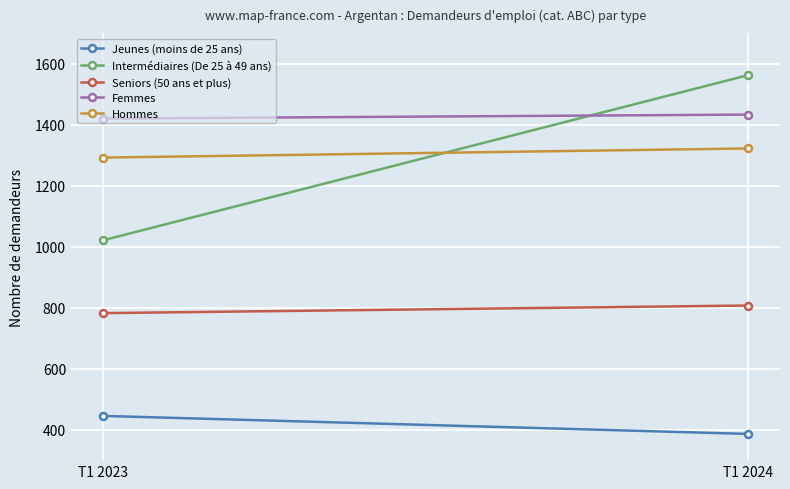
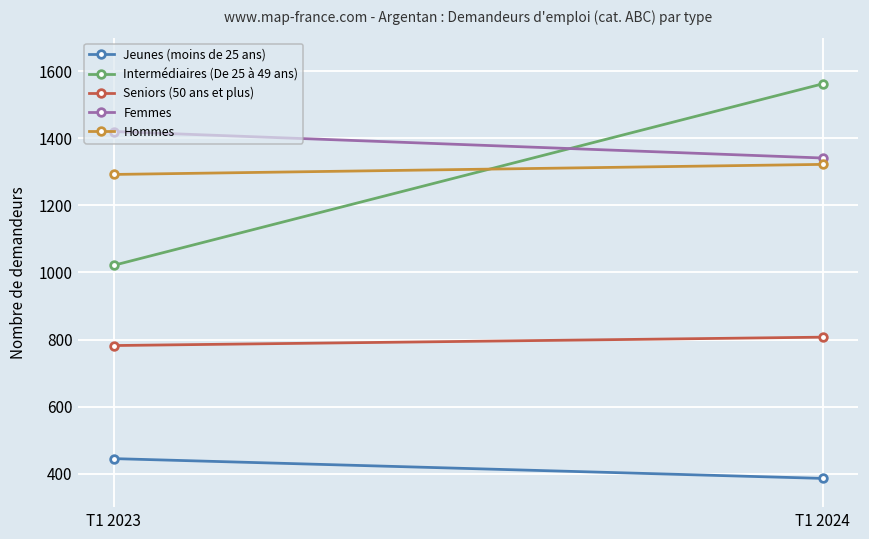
  {
    "Jeunes (moins de 25 ans)": {
      "T1 2023": 450,
      "T1 2024": 390
    },
    "Intermédiaires (De 25 à 49 ans)": {
      "T1 2023": 1020,
      "T1 2024": 1560
    },
    "Femmes": {
-     "T1 2024": 1430
+     "T1 2024": 1340
    }
  }
